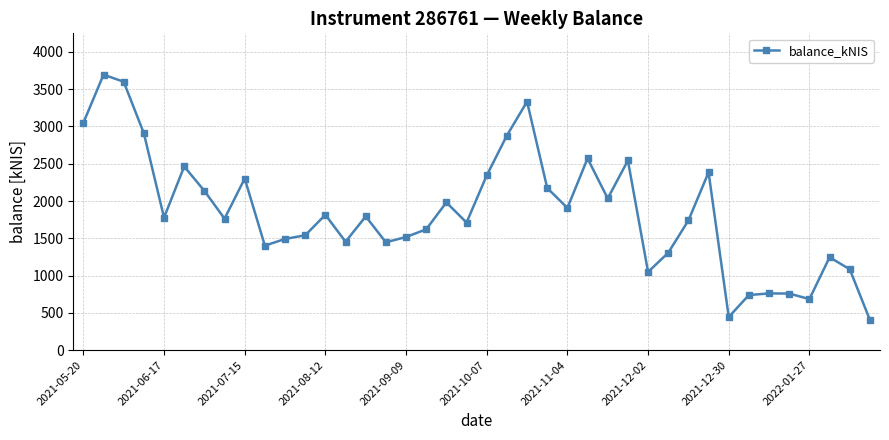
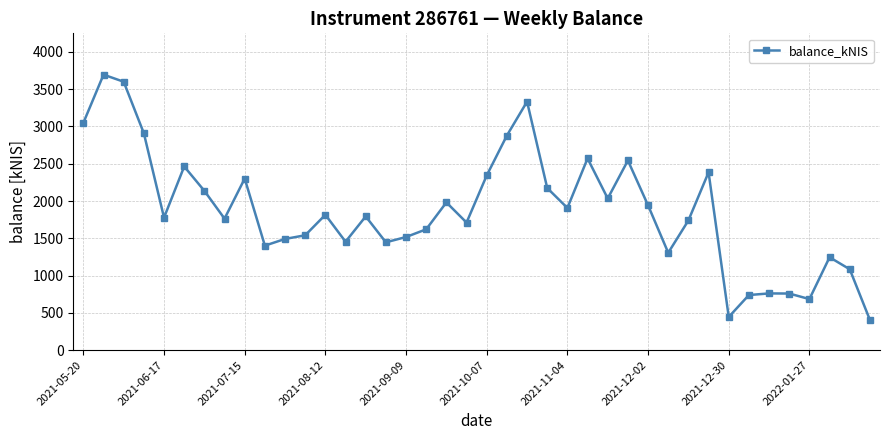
  {
    "2021-05-20": 3000,
    "2021-06-17": 1800,
    "2021-07-15": 2300,
    "2021-08-12": 1800,
    "2021-09-09": 1500,
    "2021-10-07": 2300,
    "2021-11-04": 1900,
-   "2021-12-02": 1000,
+   "2021-12-02": 1900,
    "2021-12-30": 400,
    "2022-01-27": 700
  }
